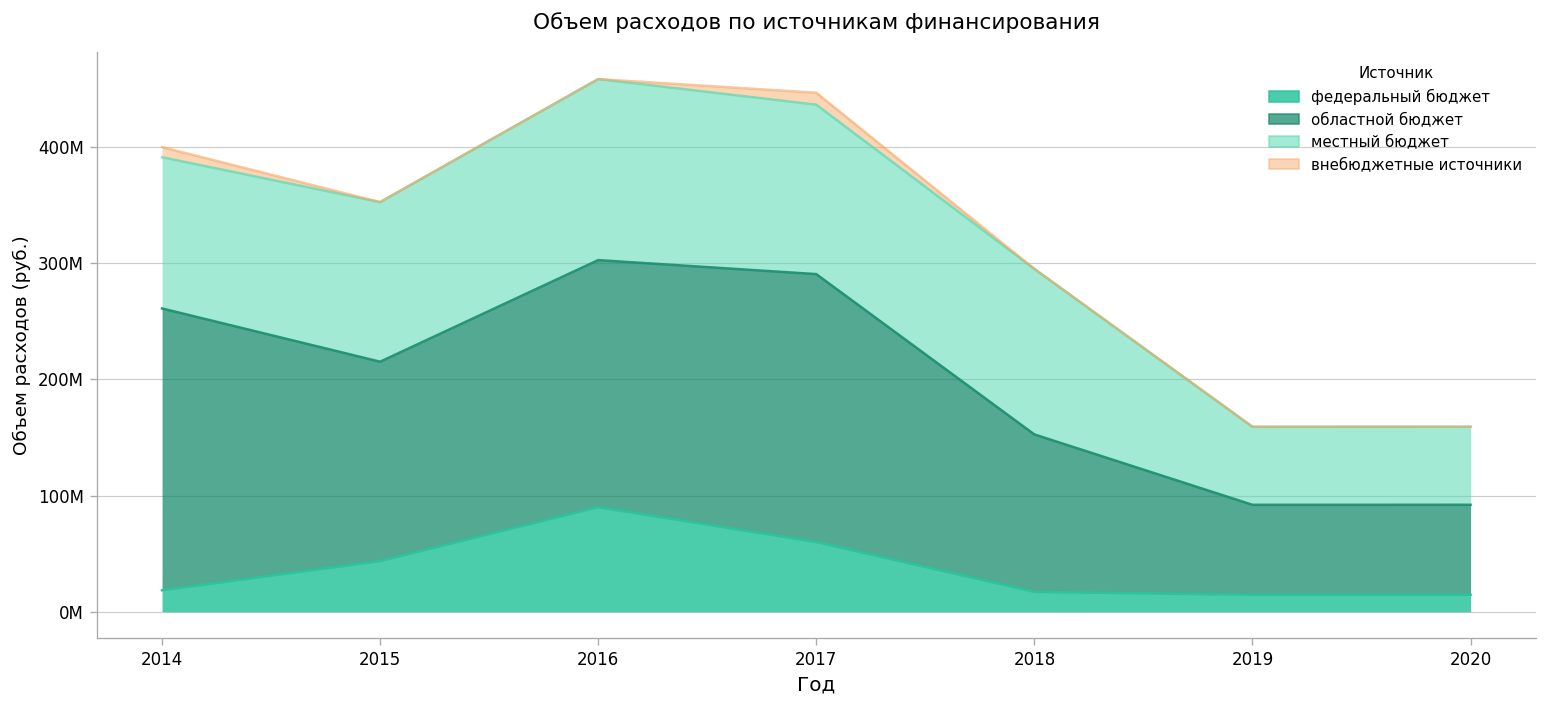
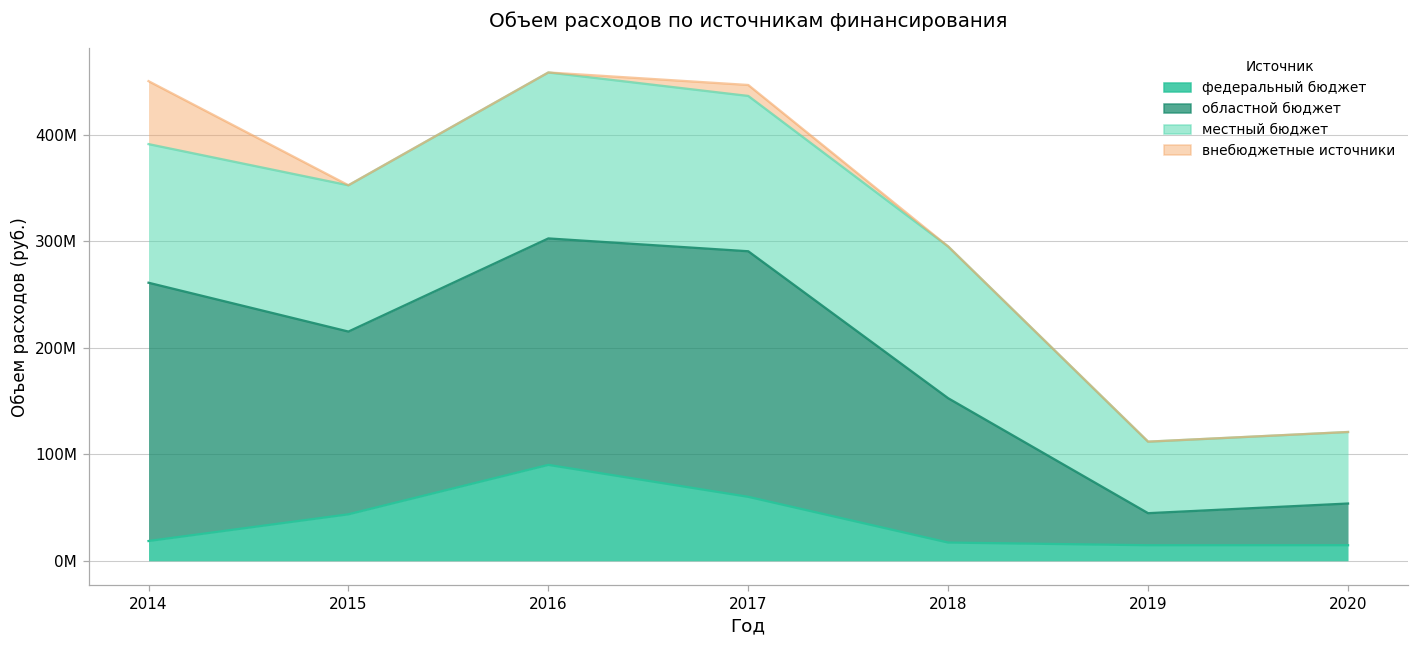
  {
    "областной бюджет": {
      "2014": 240000000,
      "2015": 170000000,
      "2016": 210000000,
      "2017": 230000000,
      "2018": 140000000,
-     "2019": 80000000,
-     "2020": 80000000
+     "2019": 30000000,
+     "2020": 40000000
    },
    "внебюджетные источники": {
-     "2014": 10000000,
+     "2014": 60000000,
      "2017": 10000000
    }
  }
